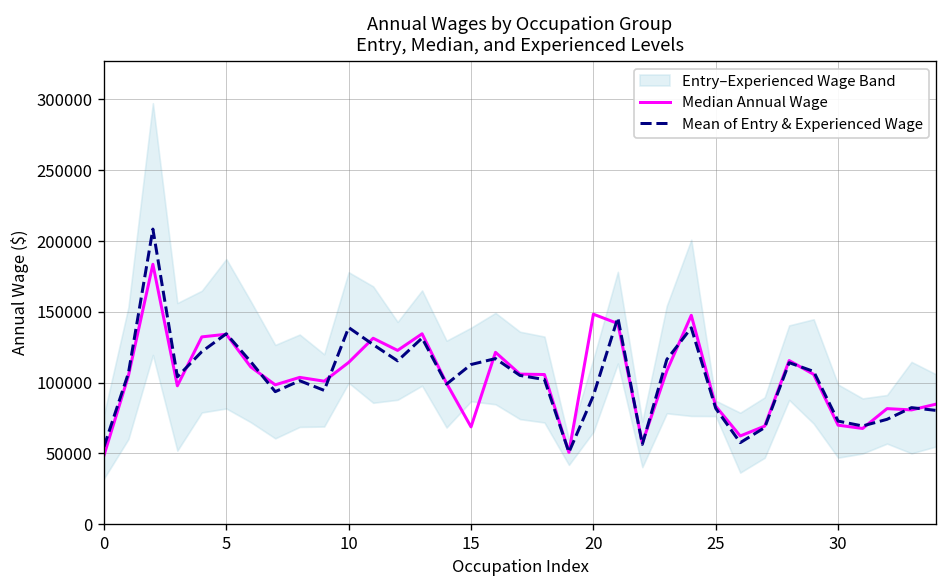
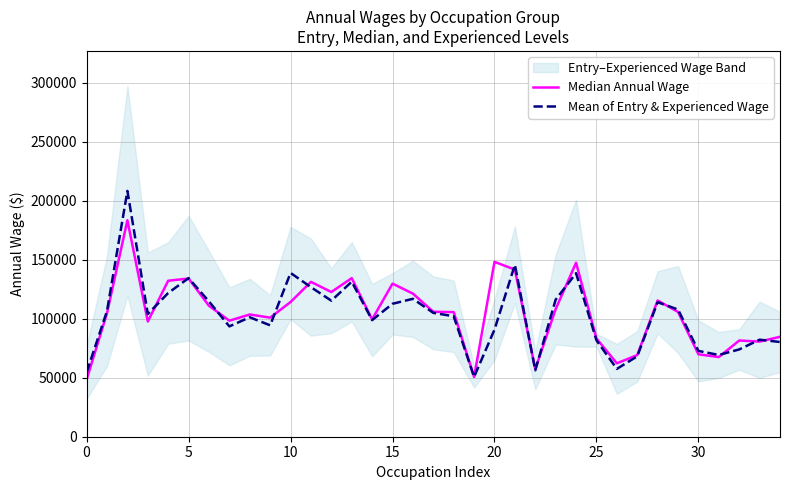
  {
    "Median Annual Wage": {
      "0": 48000,
      "10": 114000,
-     "15": 69000,
+     "15": 130000,
      "20": 148000,
      "30": 70000
    },
    "Mean of Entry & Experienced Wage": {
      "0": 55000,
      "10": 139000,
      "15": 113000,
      "20": 91000,
      "30": 73000
    }
  }
